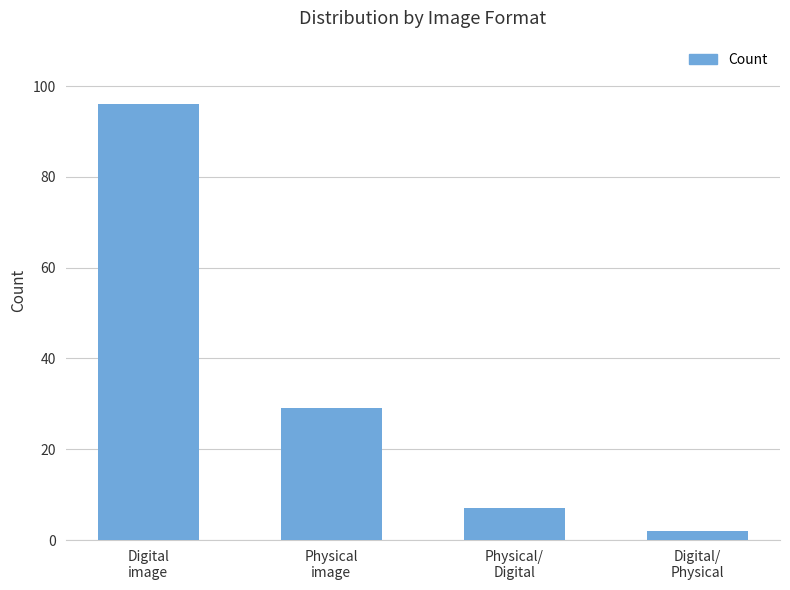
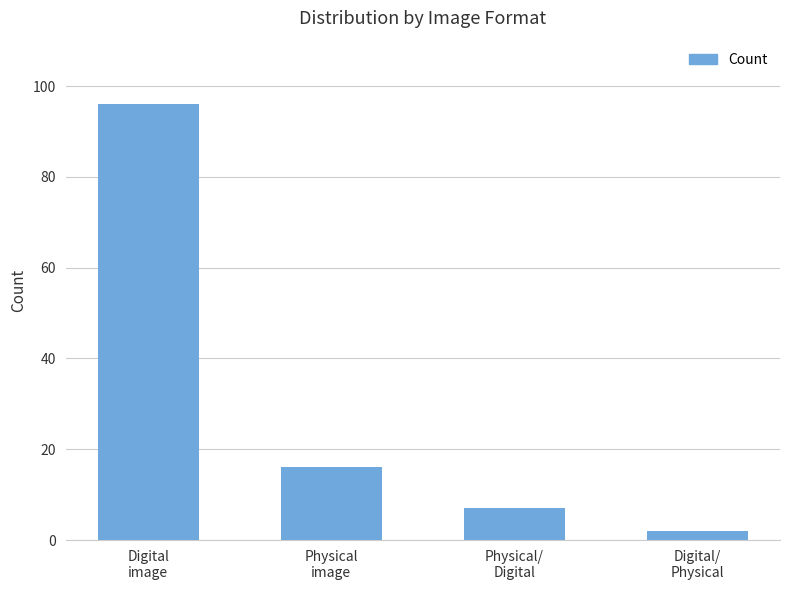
  {
    "Digital image": 96,
-   "Physical image": 29,
+   "Physical image": 16,
    "Physical/ Digital": 7,
    "Digital/ Physical": 2
  }
